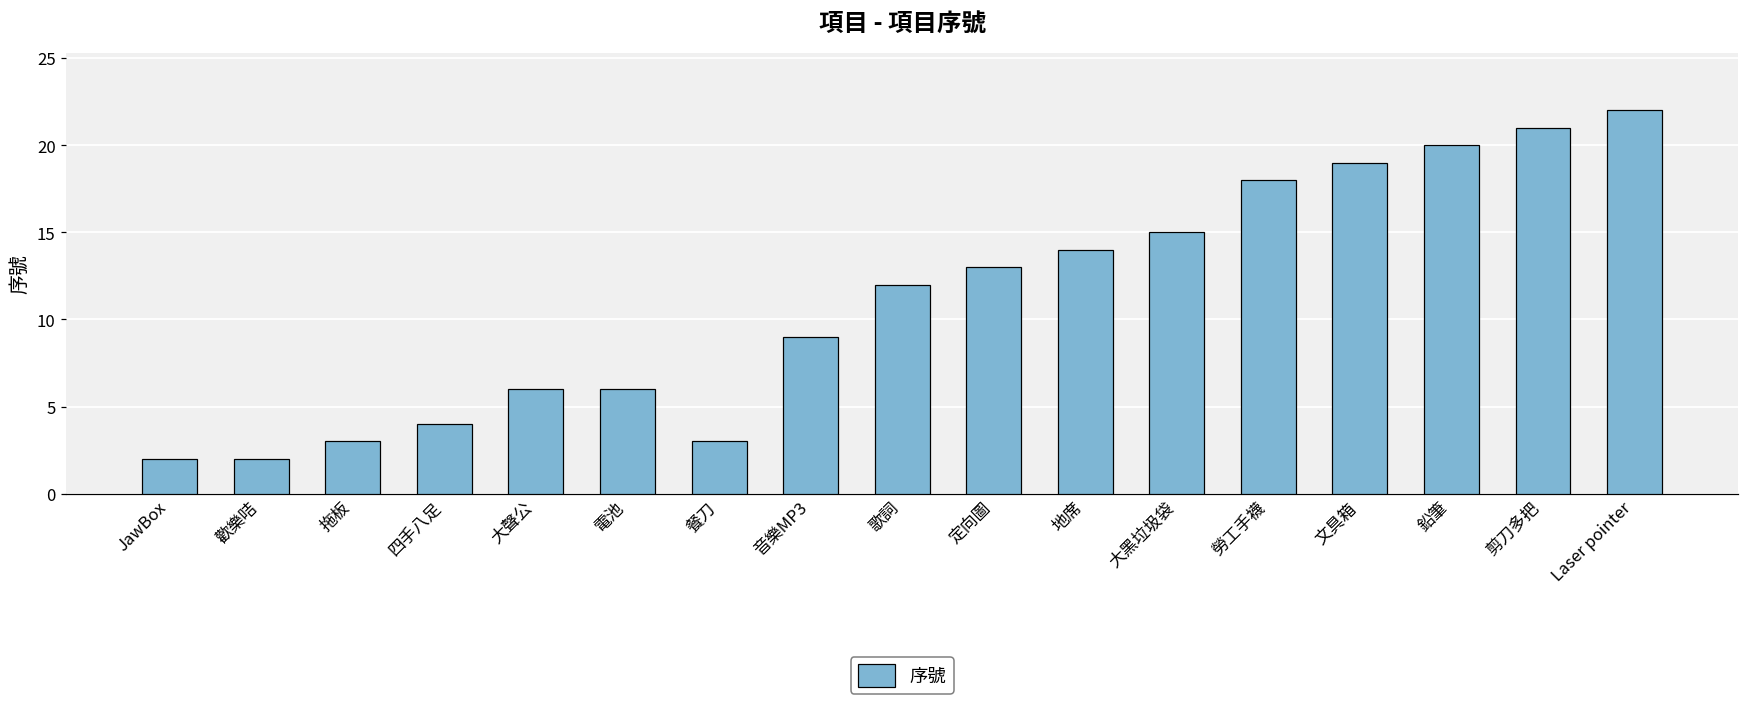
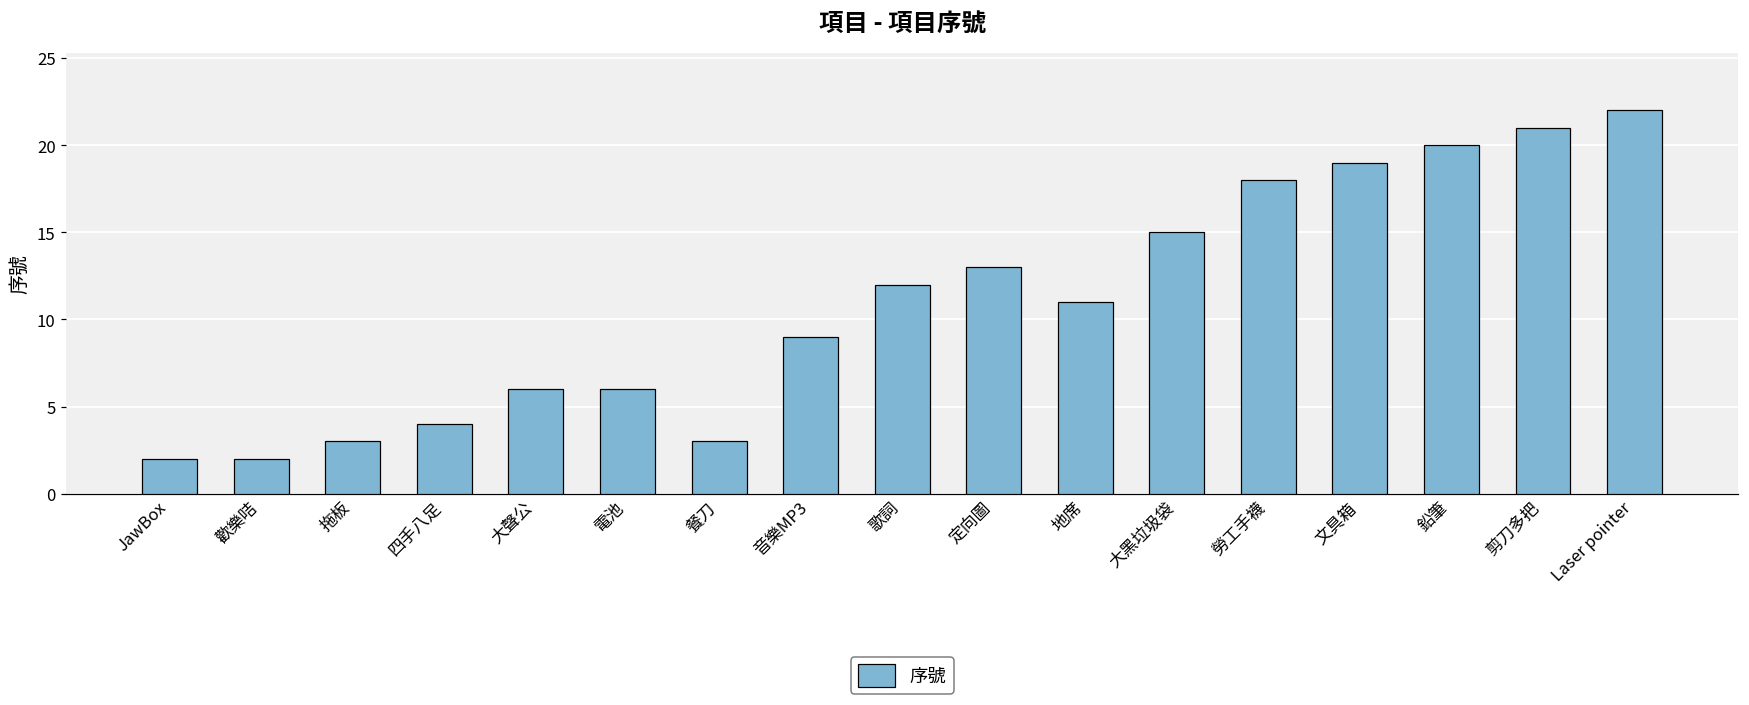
  {
    "JawBox": 2,
    "歡樂咭": 2,
    "拖板": 3,
    "四手八足": 4,
    "大聲公": 6,
    "電池": 6,
    "餐刀": 3,
    "音樂MP3": 9,
    "歌詞": 12,
    "定向圖": 13,
-   "地席": 14,
+   "地席": 11,
    "大黑垃圾袋": 15,
    "勞工手襪": 18,
    "文具箱": 19,
    "鉛筆": 20,
    "剪刀多把": 21,
    "Laser pointer": 22
  }
